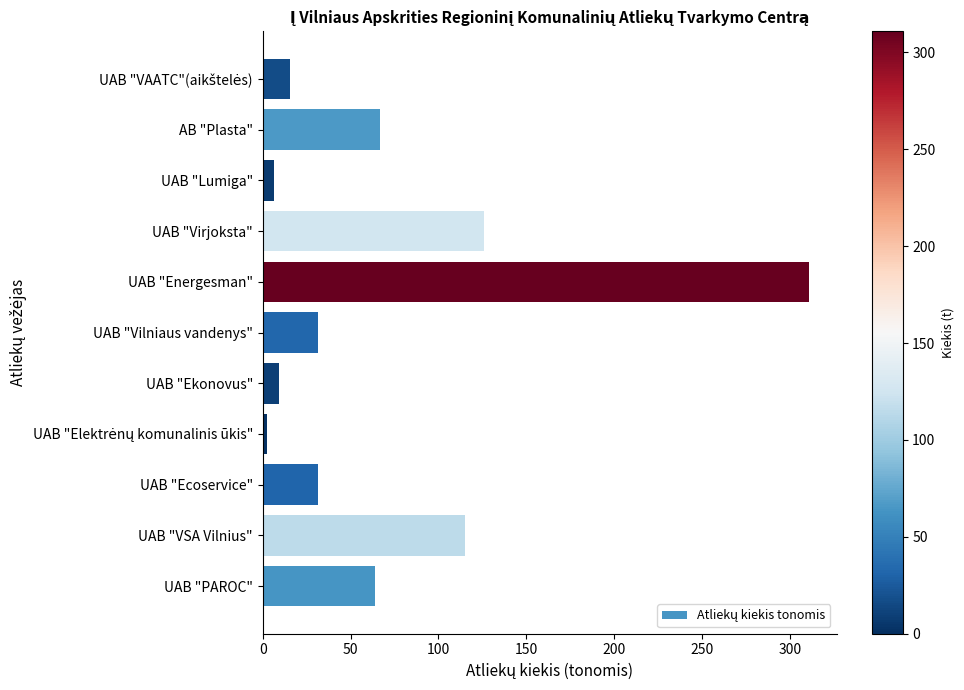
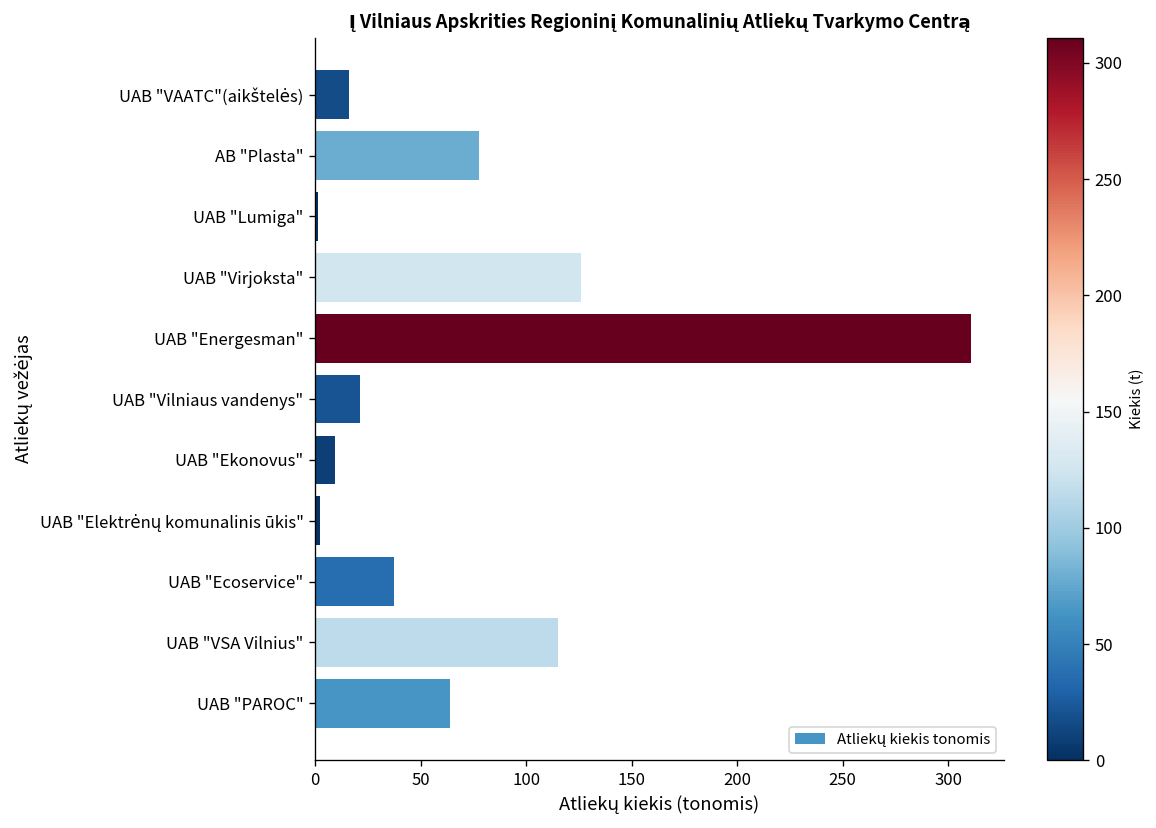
  {
    "UAB \"VAATC\"(aikštelės)": 16,
-   "AB \"Plasta\"": 67,
-   "UAB \"Lumiga\"": 6,
+   "AB \"Plasta\"": 78,
+   "UAB \"Lumiga\"": 1,
    "UAB \"Virjoksta\"": 126,
    "UAB \"Energesman\"": 311,
-   "UAB \"Vilniaus vandenys\"": 32,
+   "UAB \"Vilniaus vandenys\"": 21,
    "UAB \"Ekonovus\"": 9,
    "UAB \"Elektrėnų komunalinis ūkis\"": 2,
-   "UAB \"Ecoservice\"": 31,
+   "UAB \"Ecoservice\"": 37,
    "UAB \"VSA Vilnius\"": 115,
    "UAB \"PAROC\"": 64
  }
